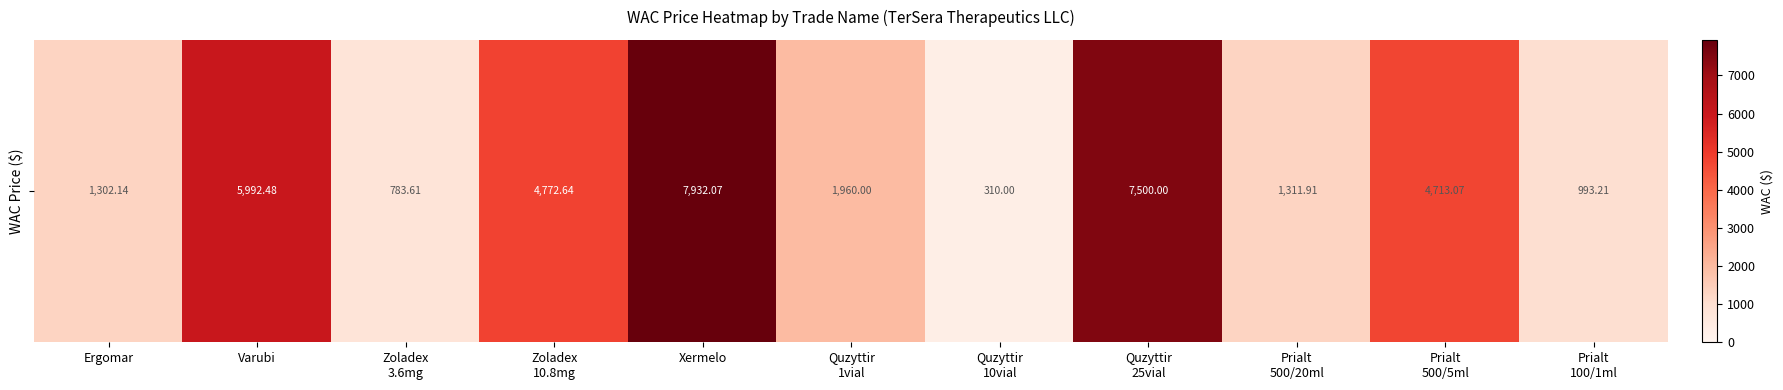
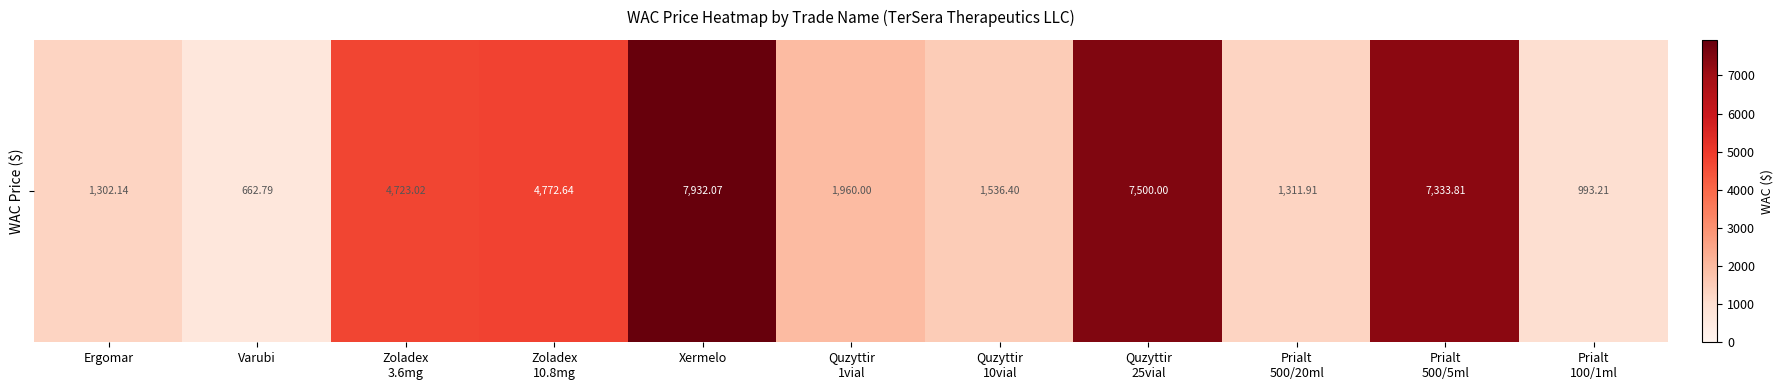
  {
    "WAC Price ($)": {
      "Ergomar": "1,302.14",
-     "Varubi": "5,992.48",
-     "Zoladex 3.6mg": "783.61",
+     "Varubi": "662.79",
+     "Zoladex 3.6mg": "4,723.02",
      "Zoladex 10.8mg": "4,772.64",
      "Xermelo": "7,932.07",
      "Quzyttir 1vial": "1,960.00",
-     "Quzyttir 10vial": "310.00",
+     "Quzyttir 10vial": "1,536.40",
      "Quzyttir 25vial": "7,500.00",
      "Prialt 500/20ml": "1,311.91",
-     "Prialt 500/5ml": "4,713.07",
+     "Prialt 500/5ml": "7,333.81",
      "Prialt 100/1ml": "993.21"
    }
  }
